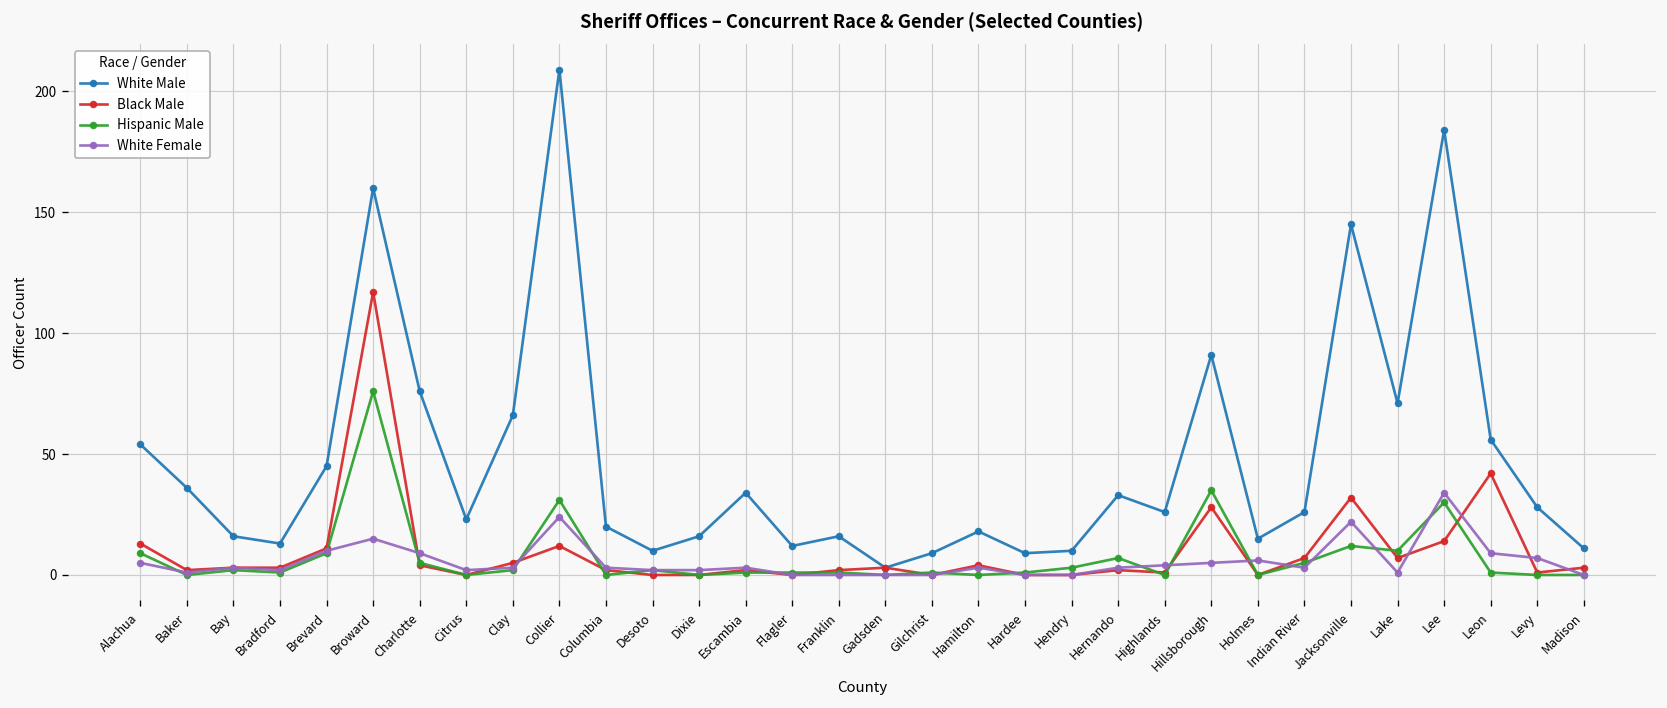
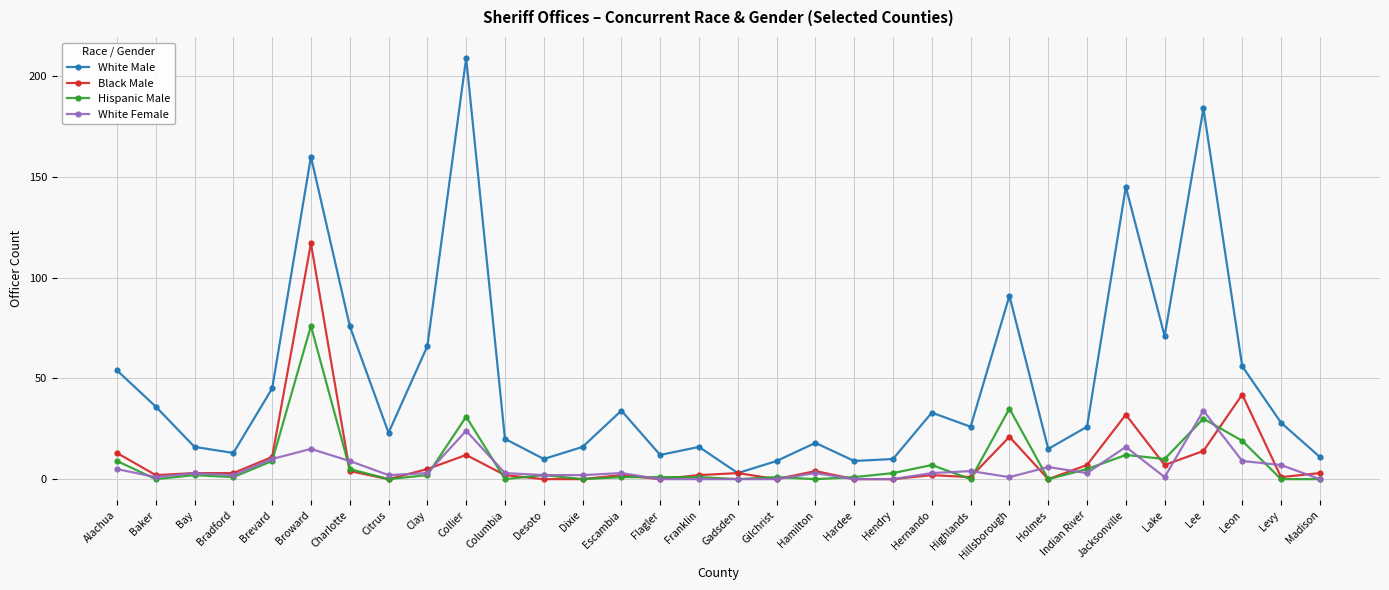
  {
    "White Male": {
      "Alachua": 54,
      "Baker": 36,
      "Bay": 16,
      "Bradford": 13,
      "Brevard": 45,
      "Broward": 160,
      "Charlotte": 76,
      "Citrus": 23,
      "Clay": 66,
      "Collier": 209,
      "Columbia": 20,
      "Desoto": 10,
      "Dixie": 16,
      "Escambia": 34,
      "Flagler": 12,
      "Franklin": 16,
      "Gilchrist": 9,
      "Hamilton": 18,
      "Hardee": 9,
      "Hendry": 10,
      "Hernando": 33,
      "Highlands": 26,
      "Hillsborough": 91,
      "Holmes": 15,
      "Indian River": 26,
      "Jacksonville": 145,
      "Lake": 71,
      "Lee": 184,
      "Leon": 56,
      "Levy": 28,
      "Madison": 11
    },
    "Black Male": {
      "Alachua": 13,
      "Broward": 117,
      "Clay": 5,
      "Collier": 12,
      "Desoto": 0,
-     "Hillsborough": 28,
+     "Hillsborough": 21,
      "Indian River": 7,
      "Jacksonville": 32,
      "Lake": 7,
      "Lee": 14,
      "Leon": 42,
      "Madison": 3
    },
    "Hispanic Male": {
      "Alachua": 9,
      "Broward": 76,
      "Collier": 31,
      "Columbia": 0,
      "Hamilton": 0,
      "Hendry": 3,
      "Hernando": 7,
      "Hillsborough": 35,
      "Indian River": 5,
      "Jacksonville": 12,
      "Lake": 10,
      "Lee": 30,
-     "Leon": 1
+     "Leon": 19
    },
    "White Female": {
      "Alachua": 5,
      "Broward": 15,
      "Charlotte": 9,
      "Citrus": 2,
      "Collier": 24,
      "Dixie": 2,
      "Highlands": 4,
-     "Hillsborough": 5,
+     "Hillsborough": 1,
      "Holmes": 6,
      "Indian River": 3,
-     "Jacksonville": 22,
+     "Jacksonville": 16,
      "Lake": 1,
      "Lee": 34,
      "Leon": 9,
      "Levy": 7
    }
  }
